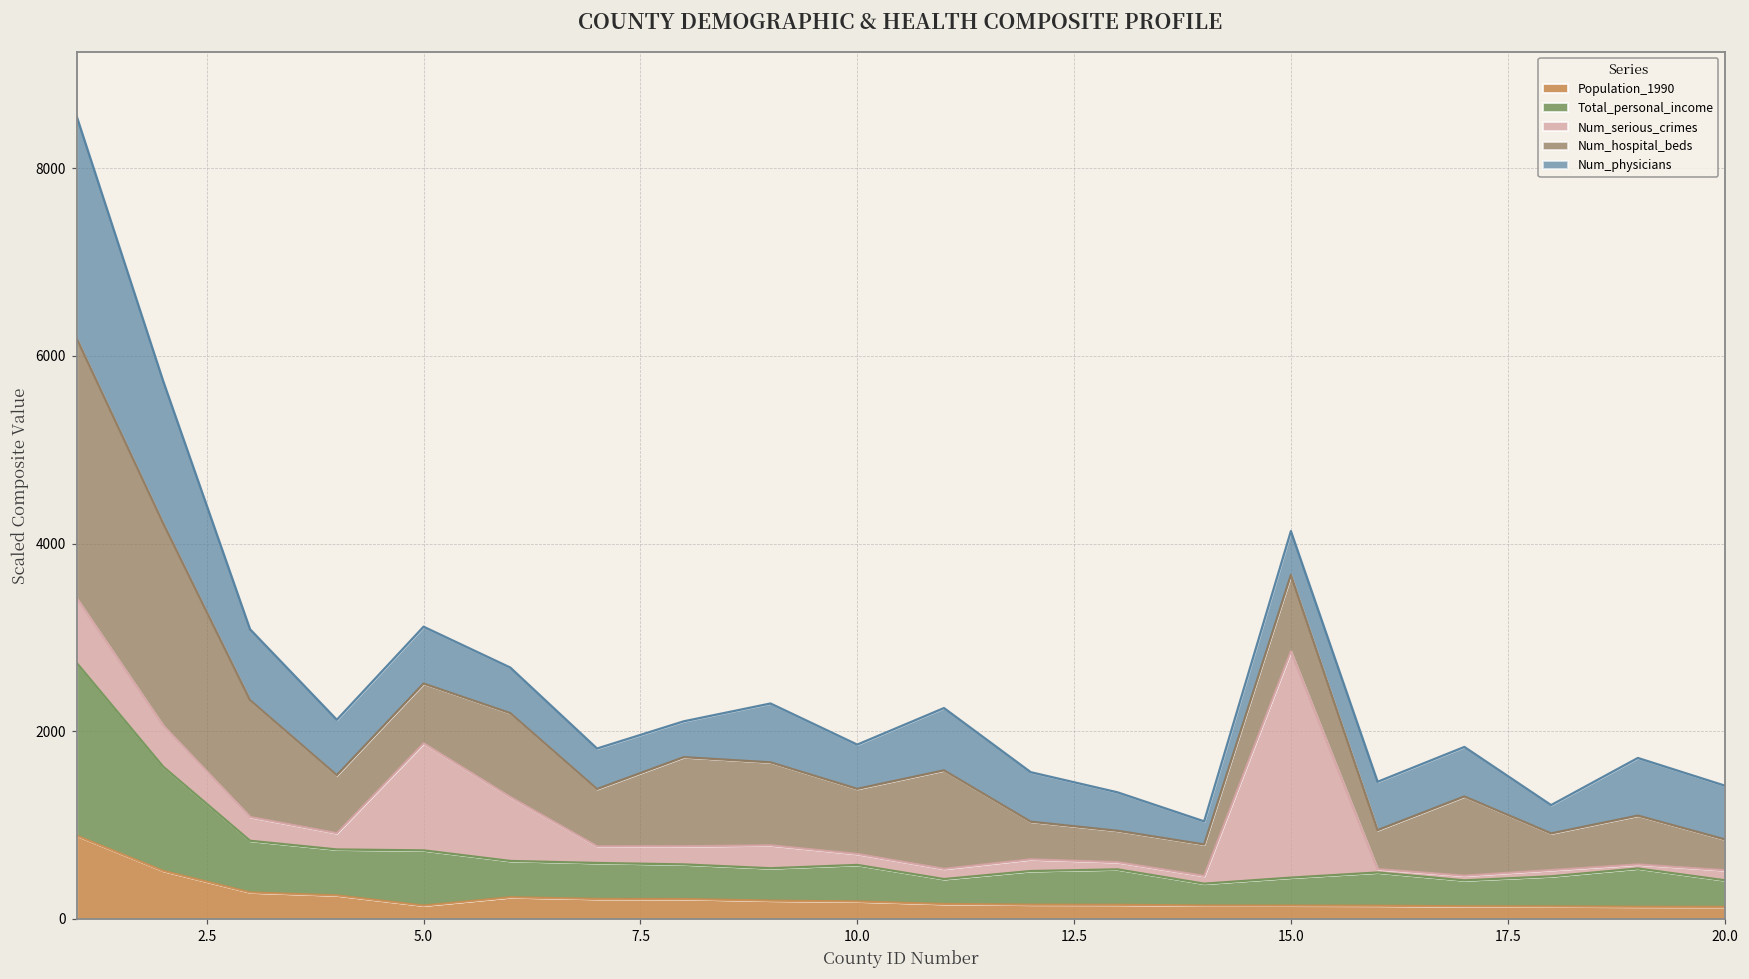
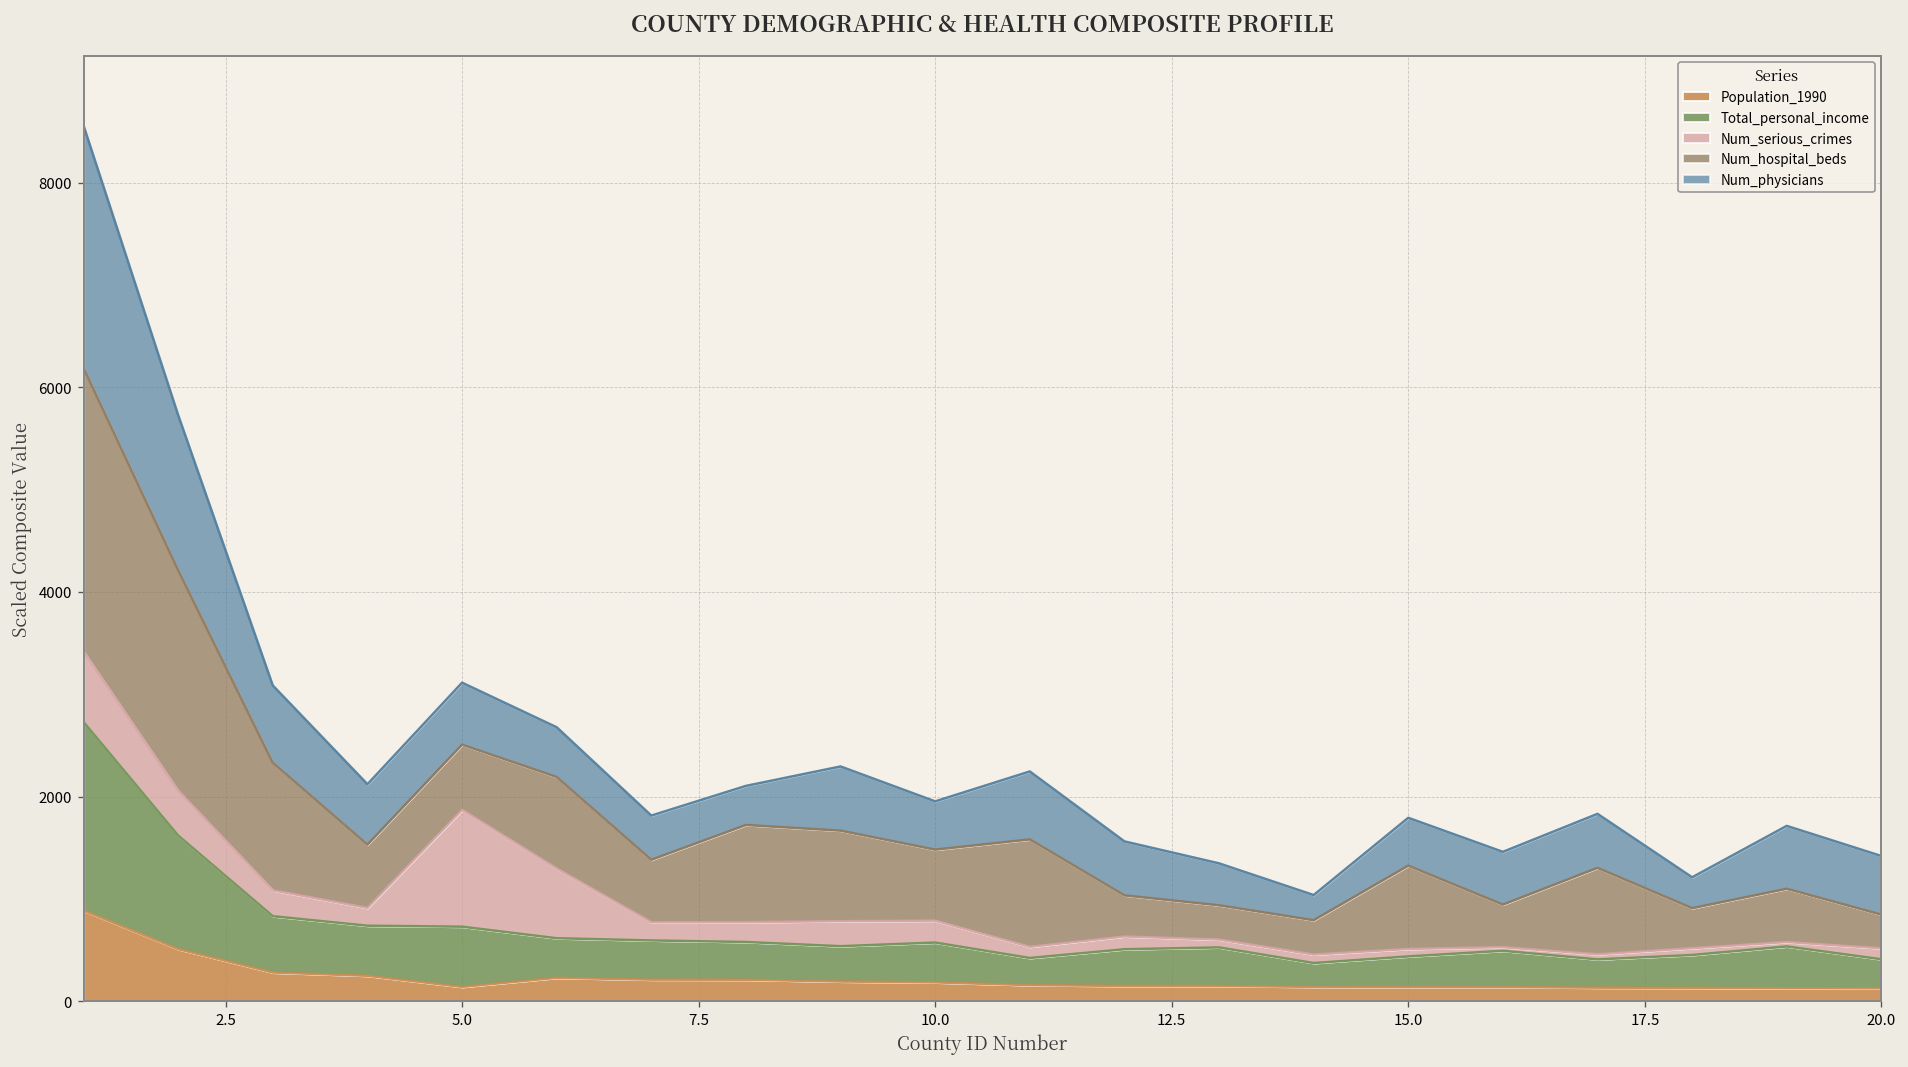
  {
    "Population_1990": {
      "5.0": 100,
      "10.0": 200,
      "15.0": 100,
      "20.0": 100
    },
    "Num_serious_crimes": {
      "5.0": 1100,
-     "10.0": 100,
-     "15.0": 2400,
+     "10.0": 200,
+     "15.0": 100,
      "20.0": 100
    },
    "Num_physicians": {
      "5.0": 600,
      "10.0": 500,
      "15.0": 500,
      "20.0": 600
    }
  }
